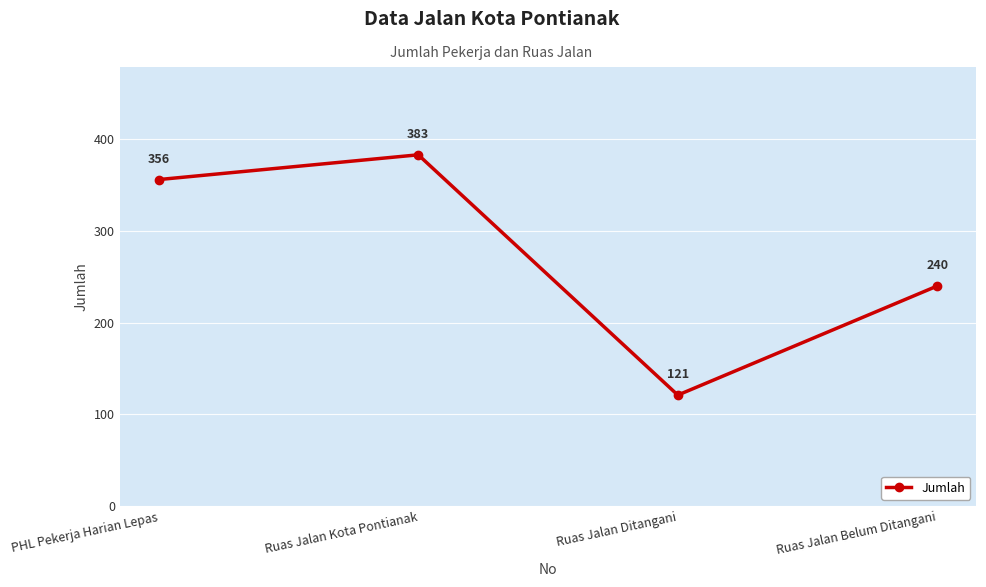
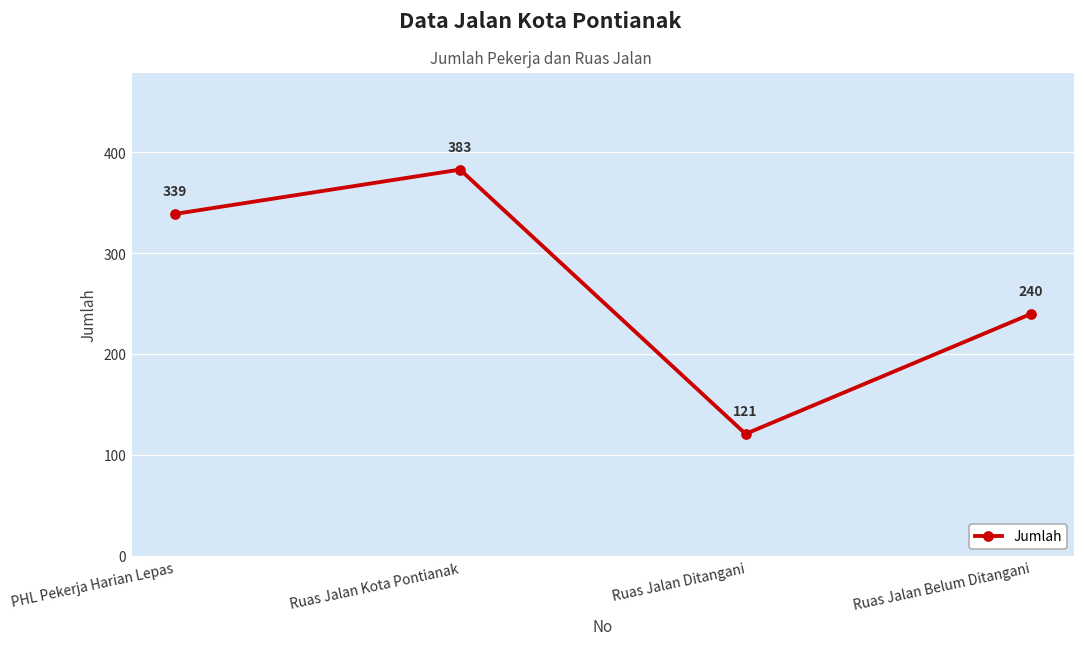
  {
-   "PHL Pekerja Harian Lepas": 356,
+   "PHL Pekerja Harian Lepas": 339,
    "Ruas Jalan Kota Pontianak": 383,
    "Ruas Jalan Ditangani": 121,
    "Ruas Jalan Belum Ditangani": 240
  }
